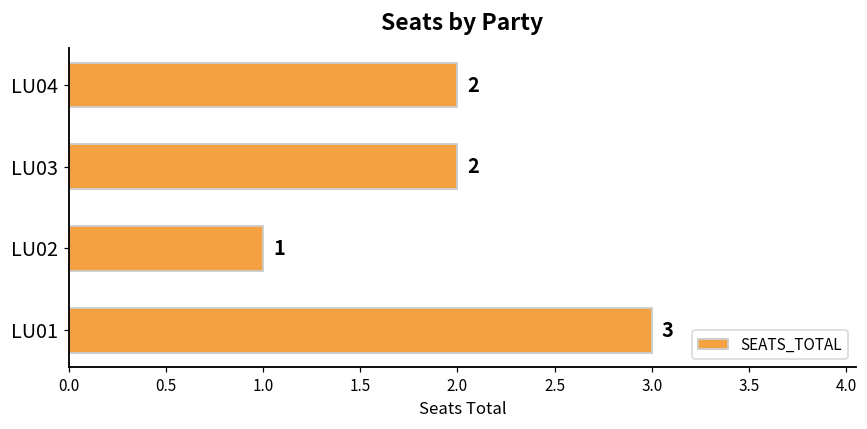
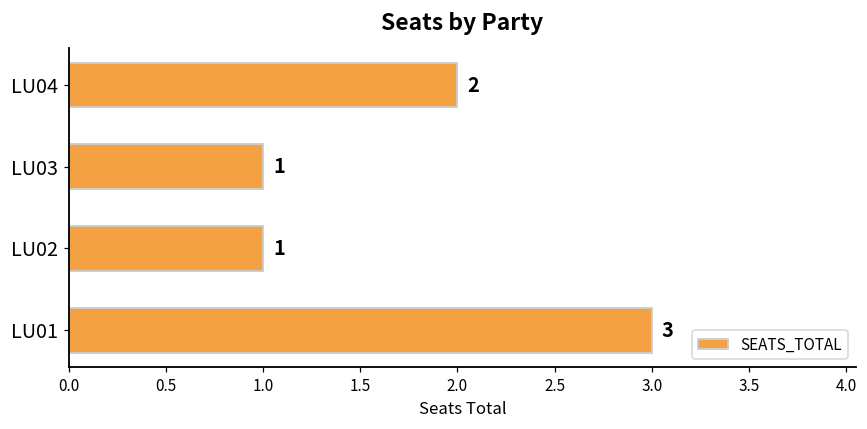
  {
    "LU04": 2,
-   "LU03": 2,
+   "LU03": 1,
    "LU02": 1,
    "LU01": 3
  }
